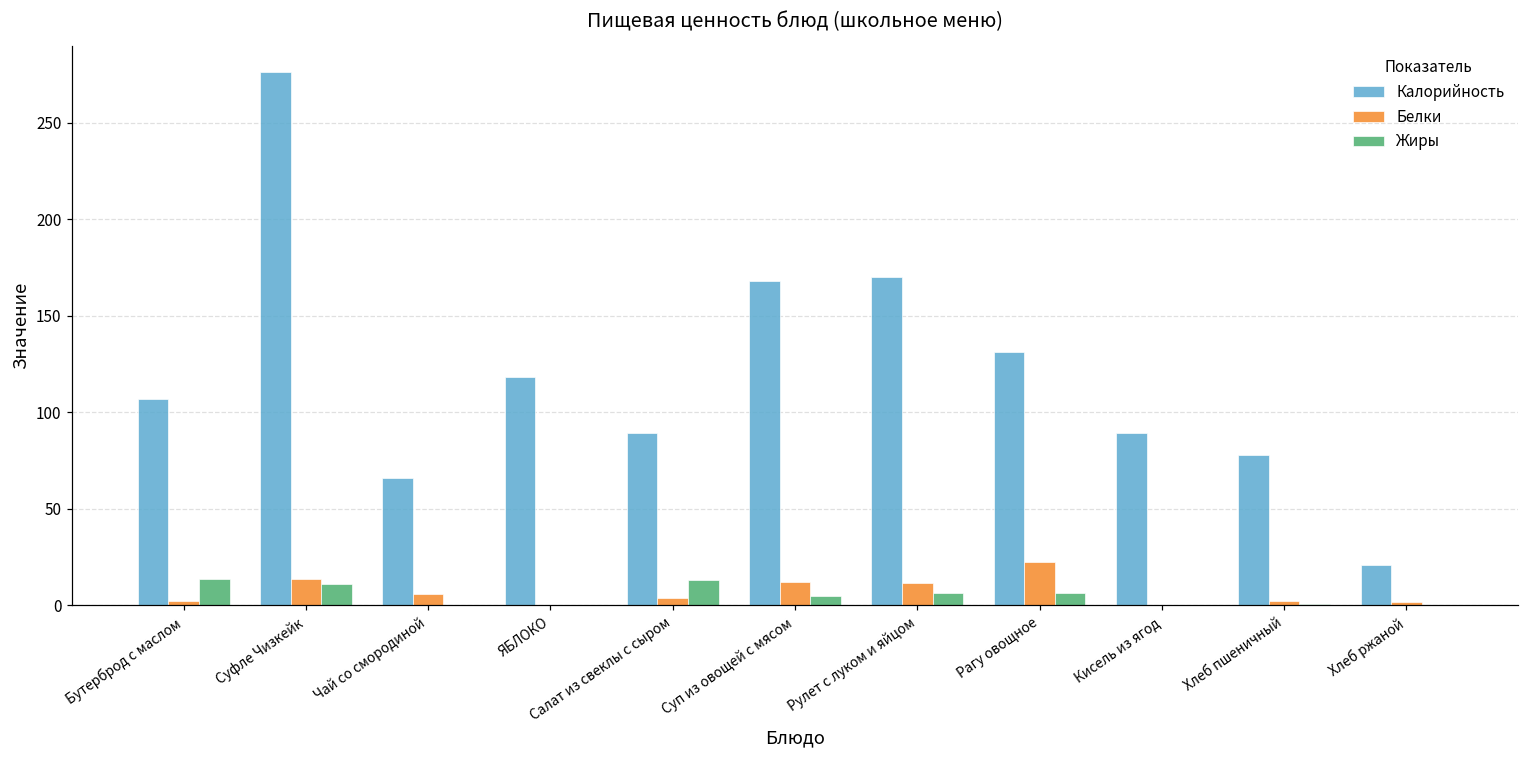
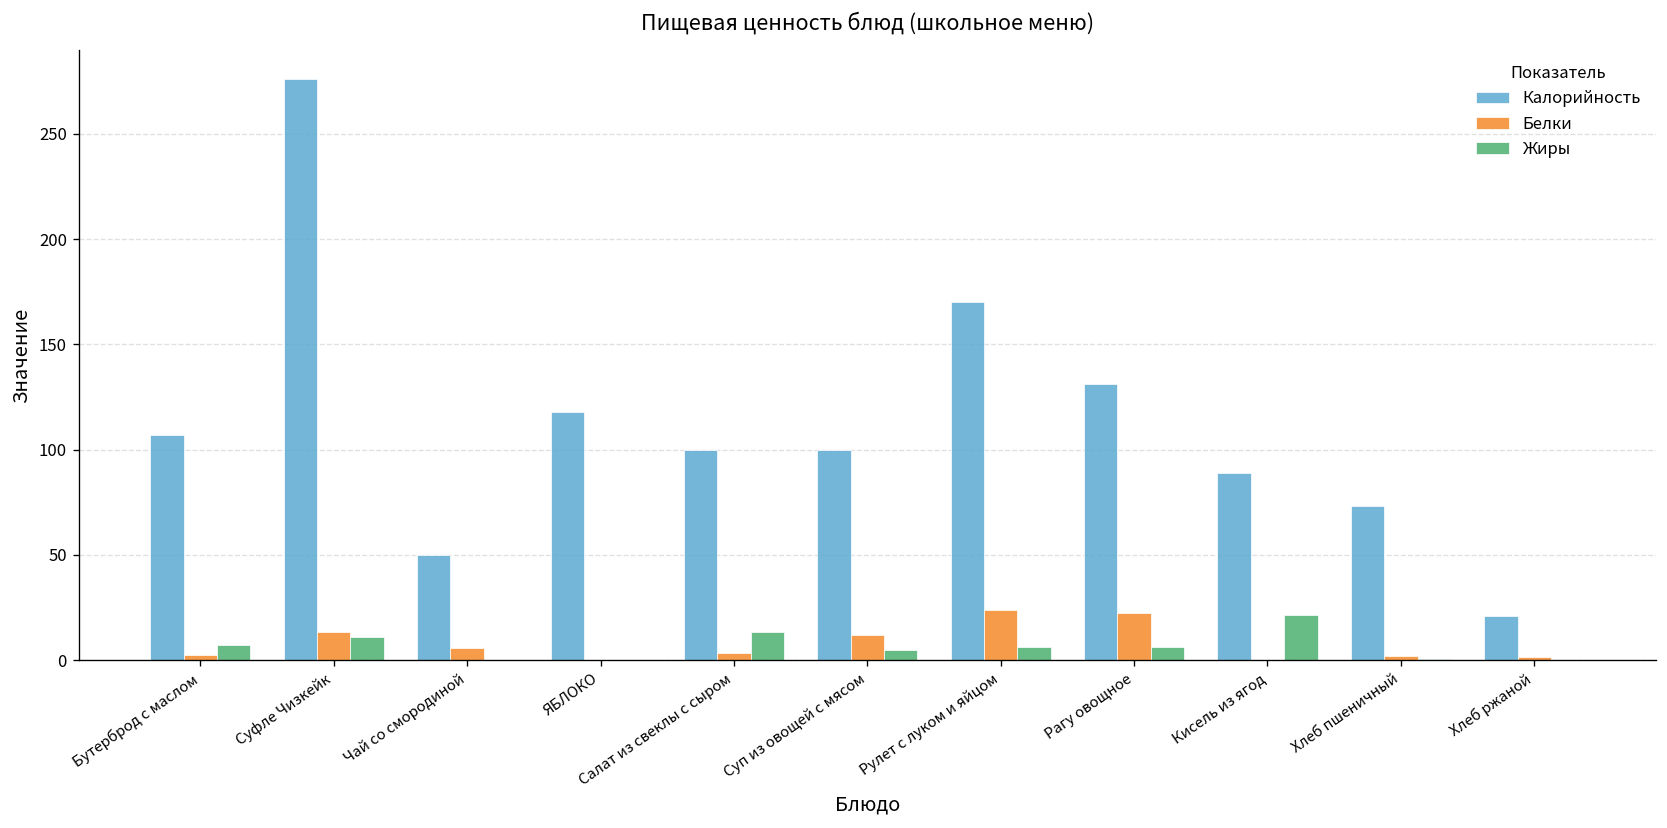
  {
    "Калорийность": {
      "Бутерброд с маслом": 107,
      "Суфле Чизкейк": 276,
-     "Чай со смородиной": 66,
+     "Чай со смородиной": 50,
      "ЯБЛОКО": 118,
-     "Салат из свеклы с сыром": 89,
-     "Суп из овощей с мясом": 168,
+     "Салат из свеклы с сыром": 100,
+     "Суп из овощей с мясом": 100,
      "Рулет с луком и яйцом": 170,
      "Рагу овощное": 131,
      "Кисель из ягод": 89,
-     "Хлеб пшеничный": 78,
+     "Хлеб пшеничный": 73,
      "Хлеб ржаной": 21
    },
    "Белки": {
      "Бутерброд с маслом": 2,
      "Суфле Чизкейк": 14,
      "Чай со смородиной": 6,
      "ЯБЛОКО": 0,
      "Салат из свеклы с сыром": 4,
      "Суп из овощей с мясом": 12,
-     "Рулет с луком и яйцом": 11,
+     "Рулет с луком и яйцом": 24,
      "Рагу овощное": 22,
      "Хлеб пшеничный": 2
    },
    "Жиры": {
-     "Бутерброд с маслом": 14,
+     "Бутерброд с маслом": 7,
      "Суфле Чизкейк": 11,
      "Чай со смородиной": 0,
      "ЯБЛОКО": 0,
      "Салат из свеклы с сыром": 13,
      "Суп из овощей с мясом": 5,
      "Рулет с луком и яйцом": 6,
      "Рагу овощное": 6,
-     "Кисель из ягод": 0
+     "Кисель из ягод": 22
    }
  }
